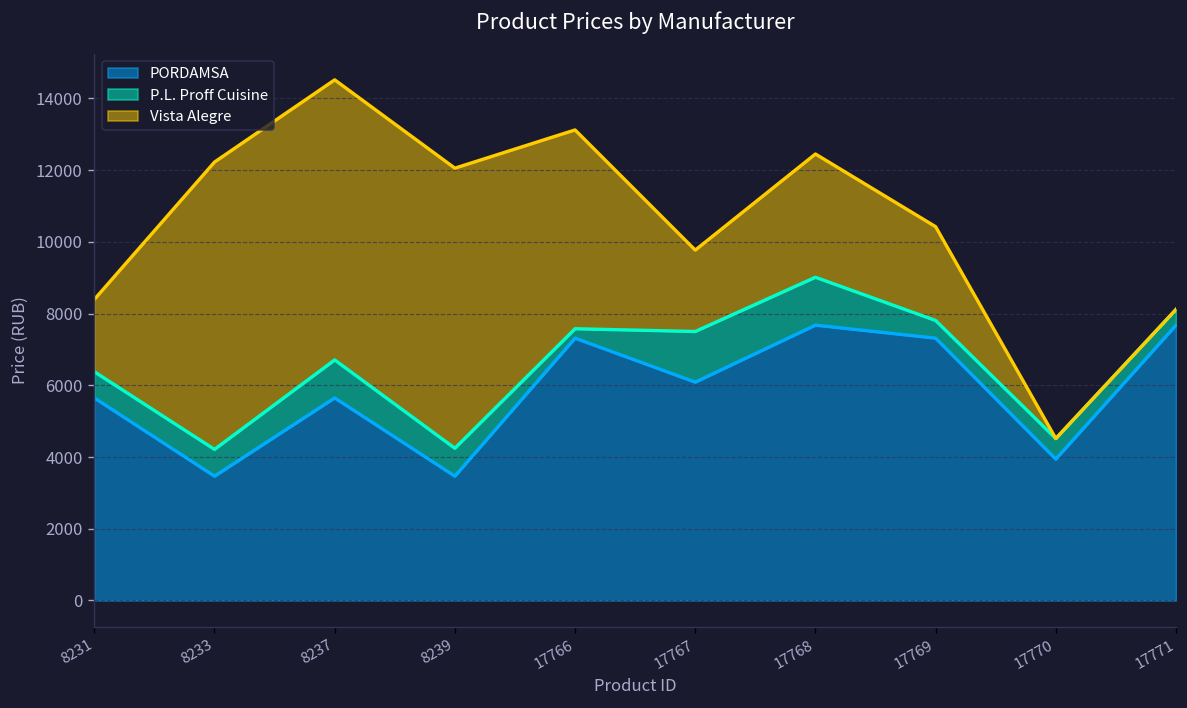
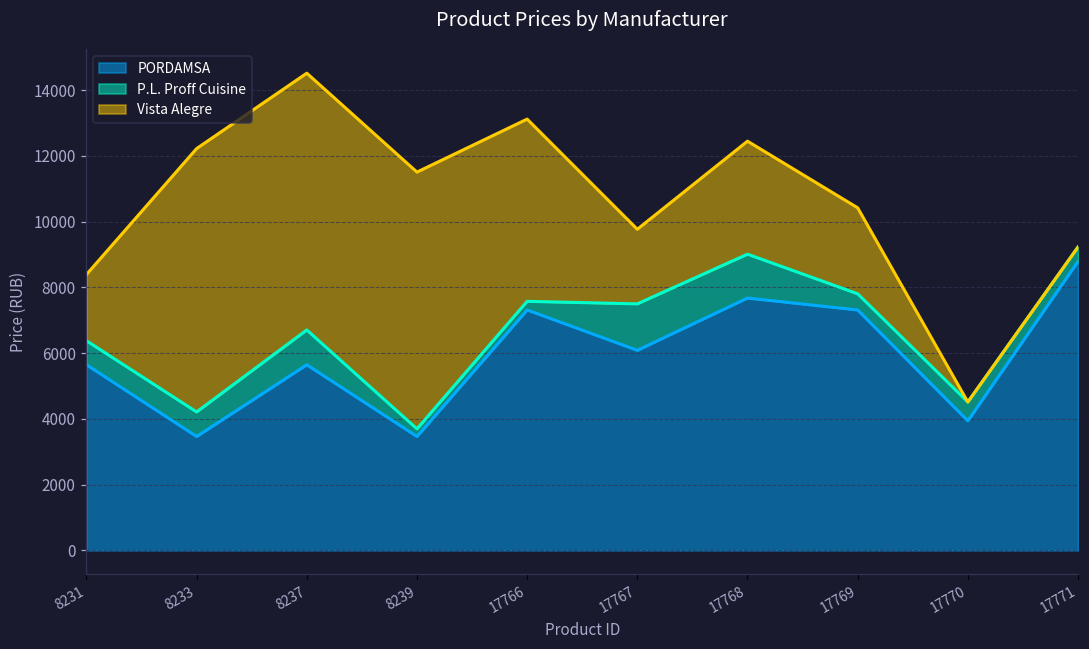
  {
    "PORDAMSA": {
      "8231": 5600,
      "8233": 3500,
      "8237": 5600,
      "8239": 3500,
      "17766": 7300,
      "17767": 6100,
      "17768": 7700,
      "17769": 7300,
      "17770": 3900,
-     "17771": 7700
+     "17771": 8800
    },
    "P.L. Proff Cuisine": {
      "8231": 700,
      "8233": 700,
      "8237": 1100,
-     "8239": 800,
+     "8239": 200,
      "17766": 300,
      "17767": 1400,
      "17768": 1300,
      "17769": 500
    },
    "Vista Alegre": {
      "8231": 2000,
      "8233": 8000,
      "8237": 7800,
      "8239": 7800,
      "17766": 5500,
      "17767": 2300,
      "17768": 3400,
      "17769": 2600
    }
  }
